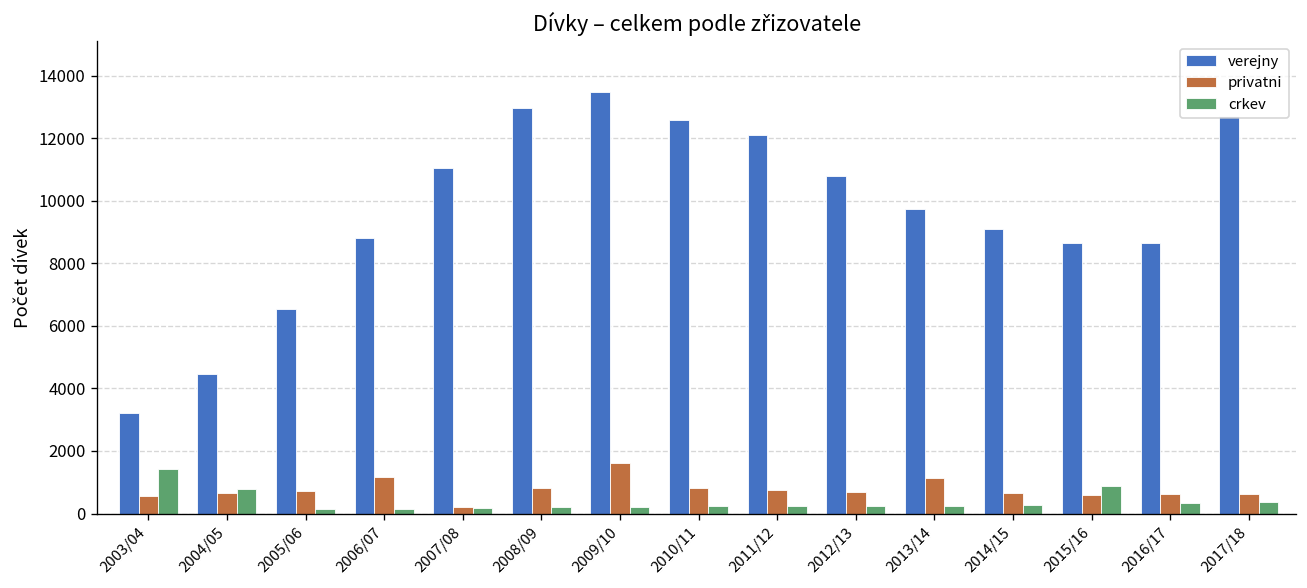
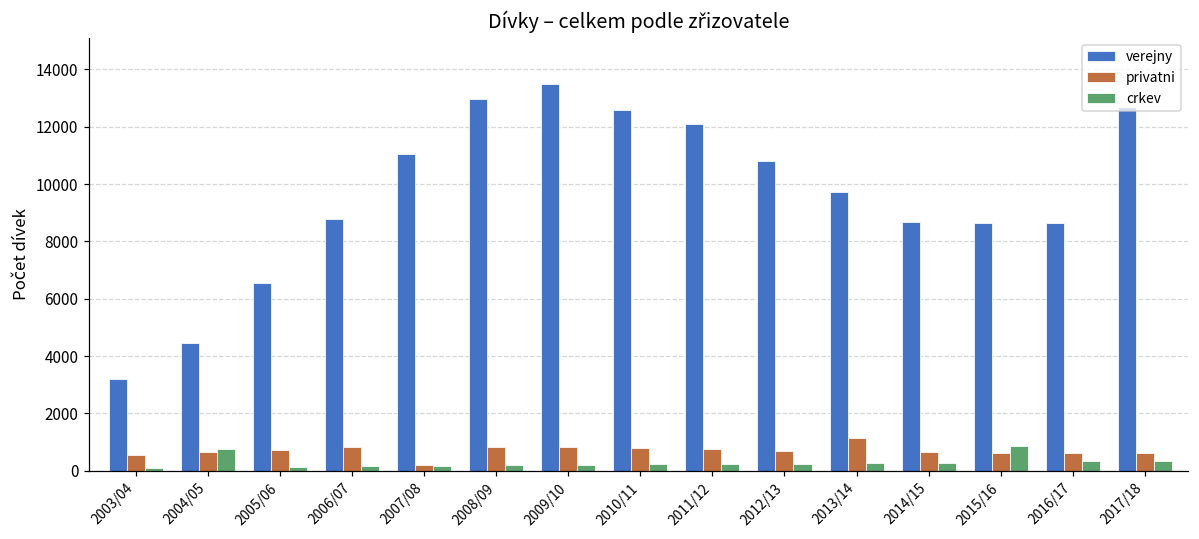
  {
    "verejny": {
      "2003/04": 3200,
      "2004/05": 4400,
      "2005/06": 6500,
      "2006/07": 8800,
      "2007/08": 11100,
      "2008/09": 13000,
      "2009/10": 13500,
      "2010/11": 12600,
      "2011/12": 12100,
      "2012/13": 10800,
      "2013/14": 9700,
-     "2014/15": 9100,
+     "2014/15": 8700,
      "2015/16": 8700,
      "2016/17": 8700
    },
    "privatni": {
      "2003/04": 600,
      "2004/05": 700,
      "2005/06": 700,
-     "2006/07": 1200,
+     "2006/07": 800,
      "2007/08": 200,
      "2008/09": 800,
-     "2009/10": 1600,
+     "2009/10": 800,
      "2010/11": 800,
      "2011/12": 800,
      "2012/13": 700,
      "2013/14": 1100,
      "2014/15": 600,
      "2015/16": 600,
      "2016/17": 600,
      "2017/18": 600
    },
    "crkev": {
-     "2003/04": 1400,
+     "2003/04": 100,
      "2004/05": 800,
      "2005/06": 100,
      "2006/07": 200,
      "2007/08": 200,
      "2008/09": 200,
      "2009/10": 200,
      "2010/11": 200,
      "2011/12": 300,
      "2012/13": 300,
      "2013/14": 300,
      "2014/15": 300,
      "2015/16": 900,
      "2016/17": 300,
      "2017/18": 400
    }
  }
